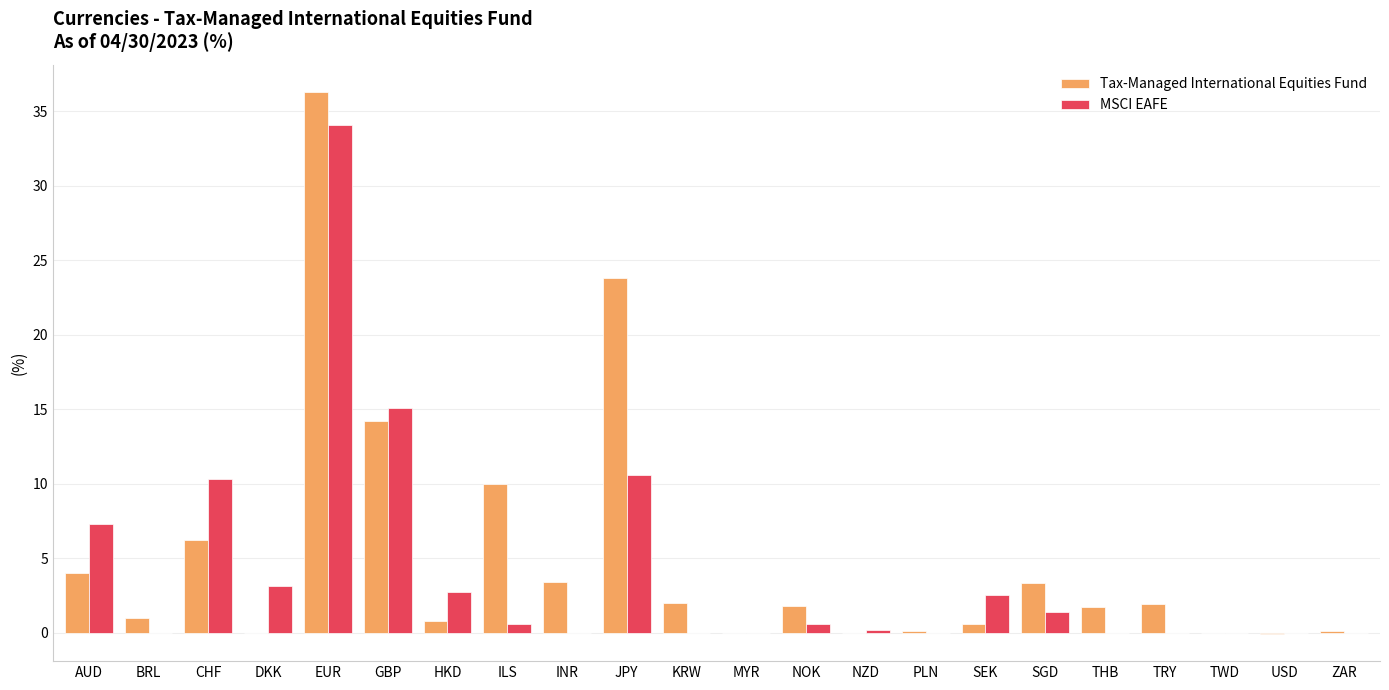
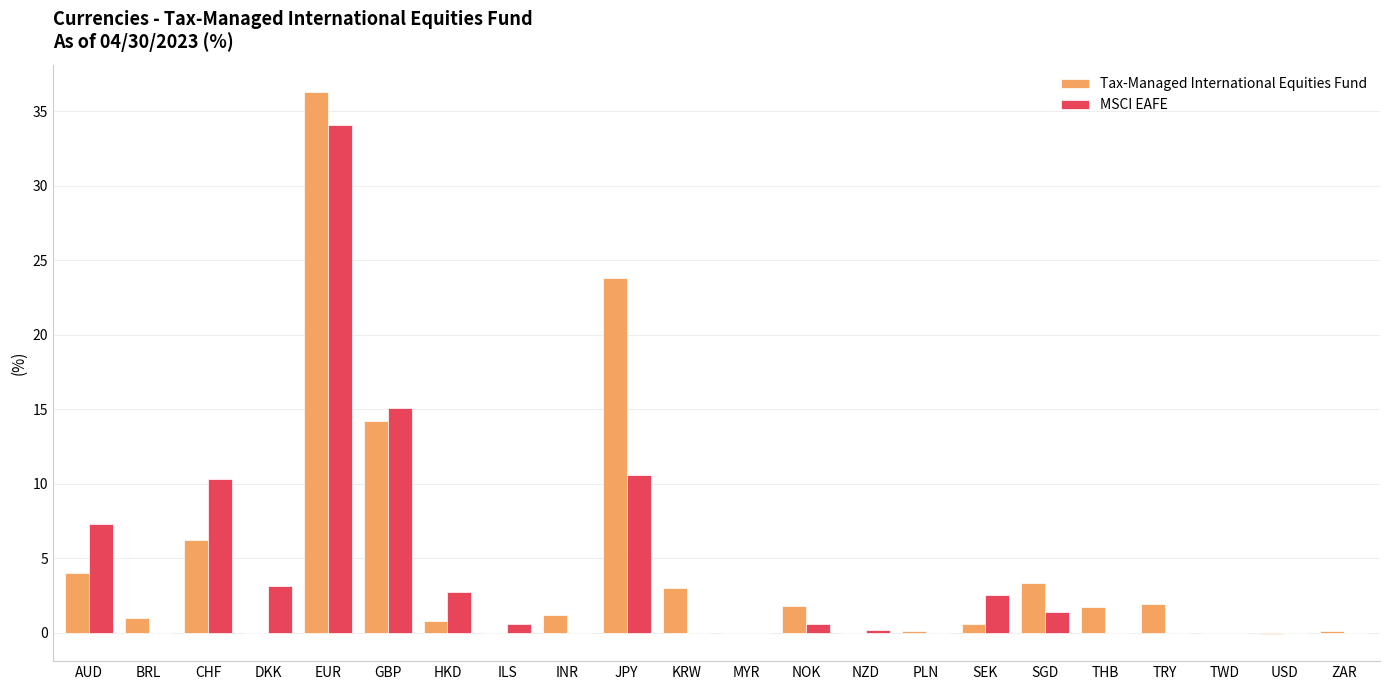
  {
    "Tax-Managed International Equities Fund": {
      "AUD": 4.0,
      "BRL": 1.0,
      "CHF": 6.2,
      "DKK": 0.0,
      "EUR": 36.3,
      "GBP": 14.2,
      "HKD": 0.8,
-     "ILS": 10,
-     "INR": 3.4,
+     "ILS": 0,
+     "INR": 1.2,
      "JPY": 23.8,
-     "KRW": 2,
+     "KRW": 3,
      "MYR": 0.0,
      "NOK": 1.8,
      "NZD": 0.0,
      "SEK": 0.6,
      "SGD": 3.3,
      "THB": 1.7,
      "TRY": 1.9,
      "TWD": 0.0
    },
    "MSCI EAFE": {
      "AUD": 7.3,
      "BRL": 0.0,
      "CHF": 10.3,
      "DKK": 3.1,
      "EUR": 34.1,
      "GBP": 15.1,
      "HKD": 2.7,
      "ILS": 0.6,
      "INR": 0.0,
      "JPY": 10.6,
      "KRW": 0.0,
      "MYR": 0.0,
      "NOK": 0.6,
      "NZD": 0.2,
      "PLN": 0.0,
      "SEK": 2.5,
      "SGD": 1.4,
      "THB": 0.0,
      "TRY": 0.0,
      "TWD": 0.0,
      "USD": 0.0,
      "ZAR": 0.0
    }
  }
